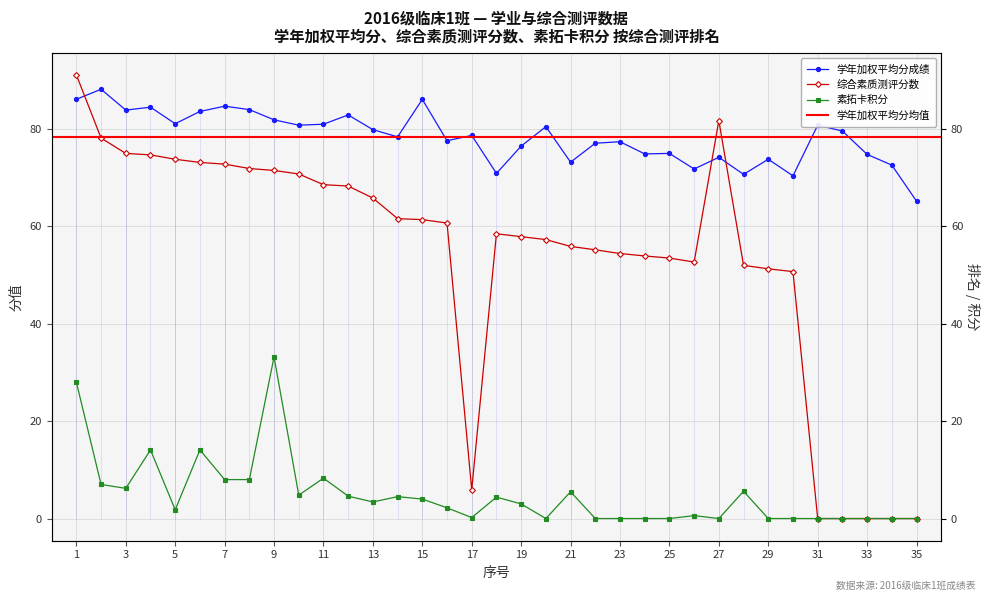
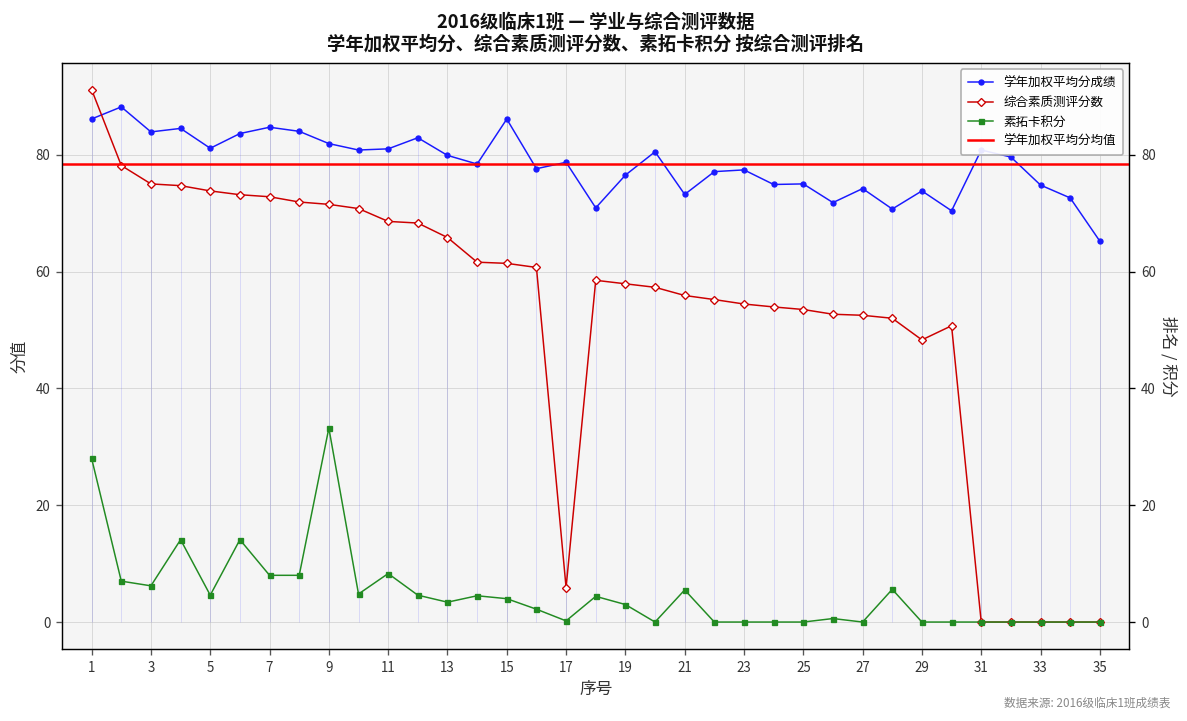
  {
    "学年加权平均分成绩": {
      "1": 86,
      "3": 84,
      "5": 81,
      "7": 85,
      "9": 82,
      "11": 81,
      "13": 80,
      "15": 86,
      "17": 79,
      "19": 77,
      "21": 73,
      "23": 77,
      "25": 75,
      "27": 74,
      "29": 74,
      "33": 75,
      "35": 65
    },
    "综合素质测评分数": {
      "1": 91,
      "3": 75,
      "5": 74,
      "7": 73,
      "9": 72,
      "11": 69,
      "13": 66,
      "15": 61,
      "17": 6,
      "19": 58,
      "21": 56,
      "23": 54,
      "25": 54,
-     "27": 82,
-     "29": 51
+     "27": 53,
+     "29": 48
    },
    "素拓卡积分": {
      "1": 28,
      "3": 6,
-     "5": 2,
+     "5": 5,
      "7": 8,
      "9": 33,
      "11": 8,
      "13": 3,
      "15": 4,
      "17": 0,
      "19": 3,
      "21": 6,
      "23": 0,
      "25": 0,
      "27": 0,
      "29": 0
    }
  }
